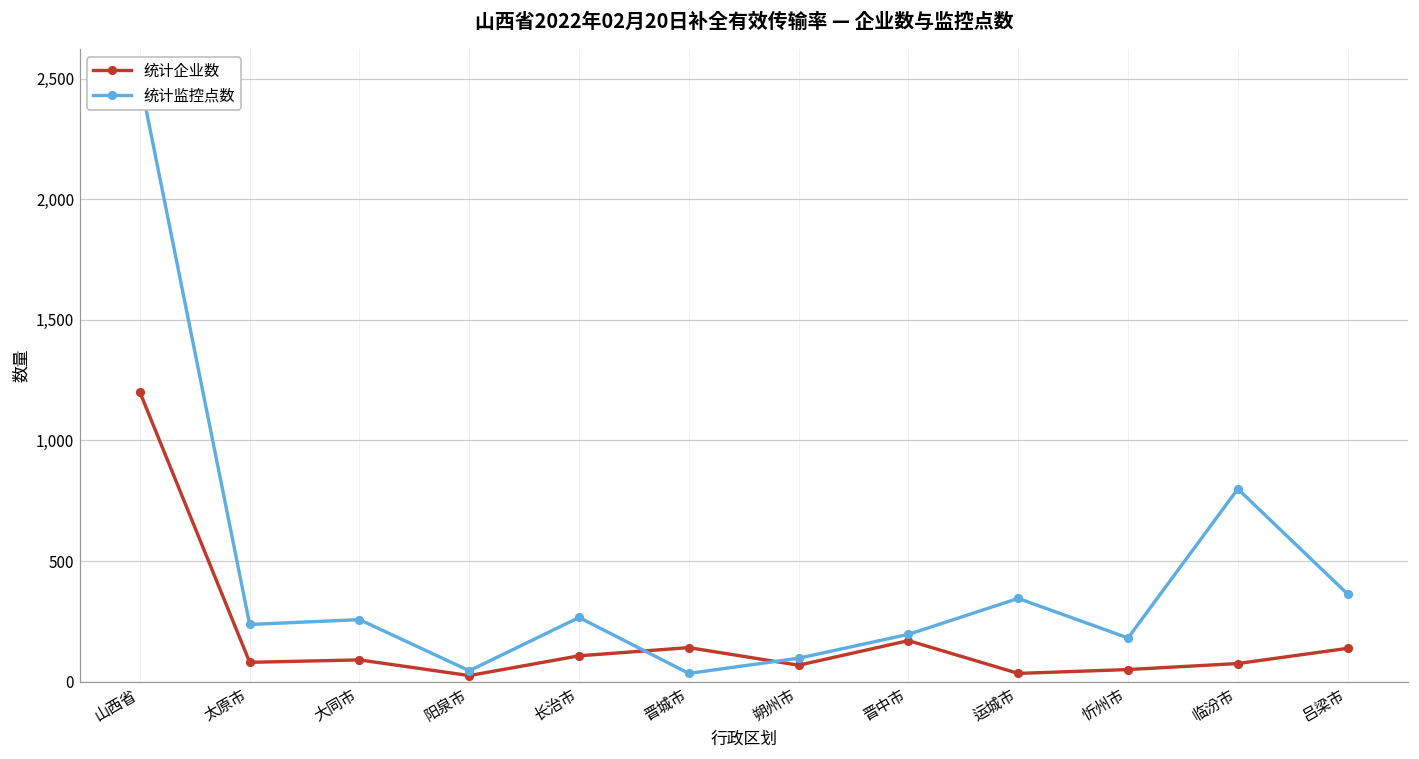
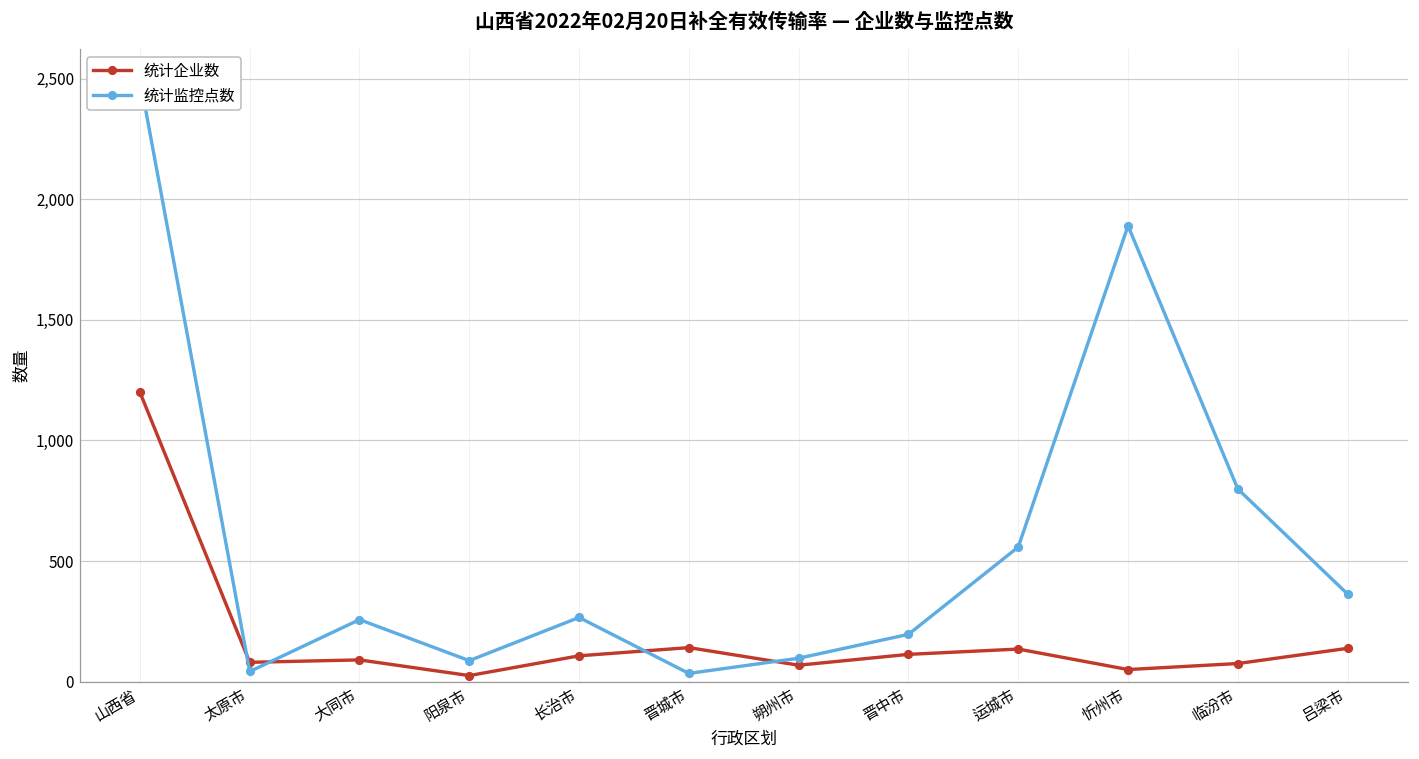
  {
    "统计企业数": {
      "山西省": "1,200",
      "太原市": "80",
      "大同市": "90",
      "阳泉市": "30",
      "长治市": "110",
      "晋城市": "140",
      "朔州市": "70",
-     "晋中市": "170",
-     "运城市": "30",
+     "晋中市": "110",
+     "运城市": "140",
      "忻州市": "50",
      "临汾市": "80",
      "吕梁市": "140"
    },
    "统计监控点数": {
-     "太原市": "240",
+     "太原市": "40",
      "大同市": "260",
-     "阳泉市": "50",
+     "阳泉市": "90",
      "长治市": "270",
      "晋城市": "30",
      "朔州市": "100",
      "晋中市": "200",
-     "运城市": "350",
-     "忻州市": "180",
+     "运城市": "560",
+     "忻州市": "1,890",
      "临汾市": "800",
      "吕梁市": "360"
    }
  }
